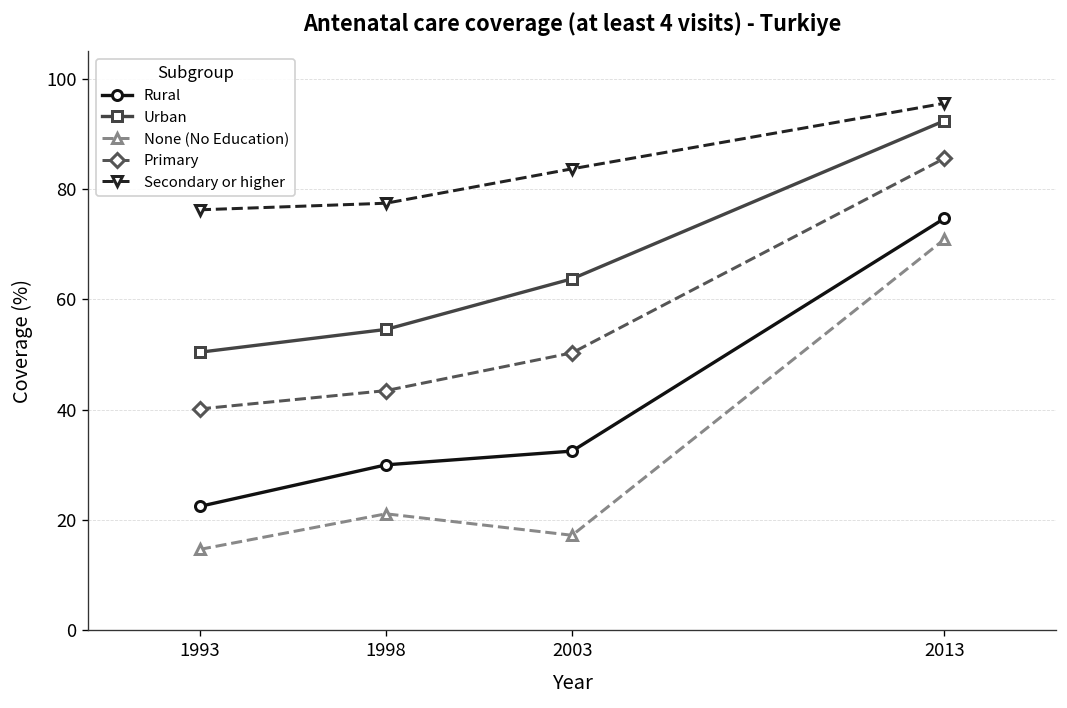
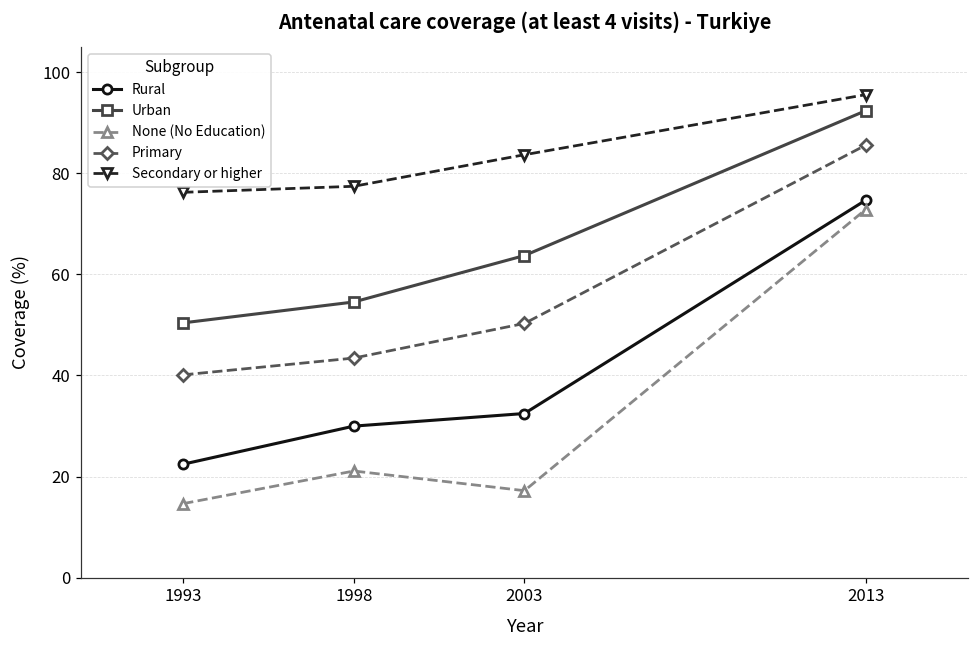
  {
    "None (No Education)": {
      "1993": 15,
      "1998": 21,
      "2003": 17,
-     "2013": 71
+     "2013": 73
    }
  }
